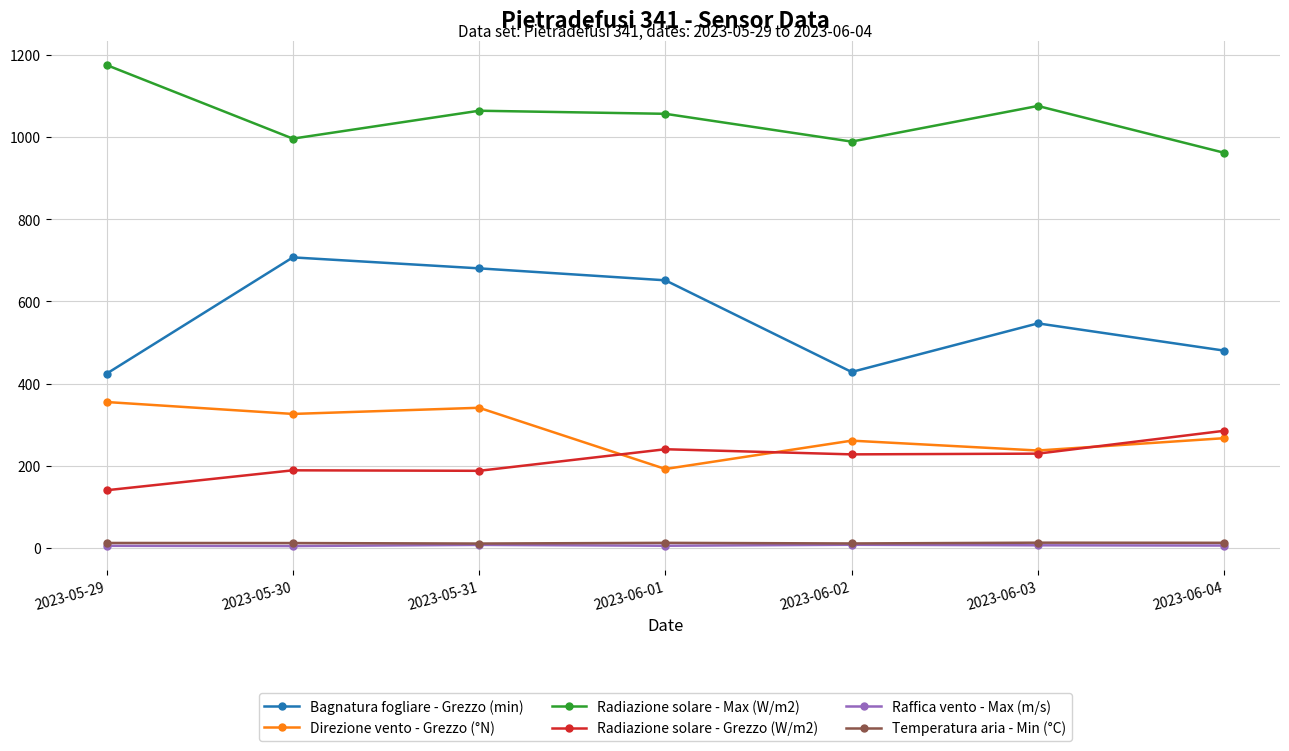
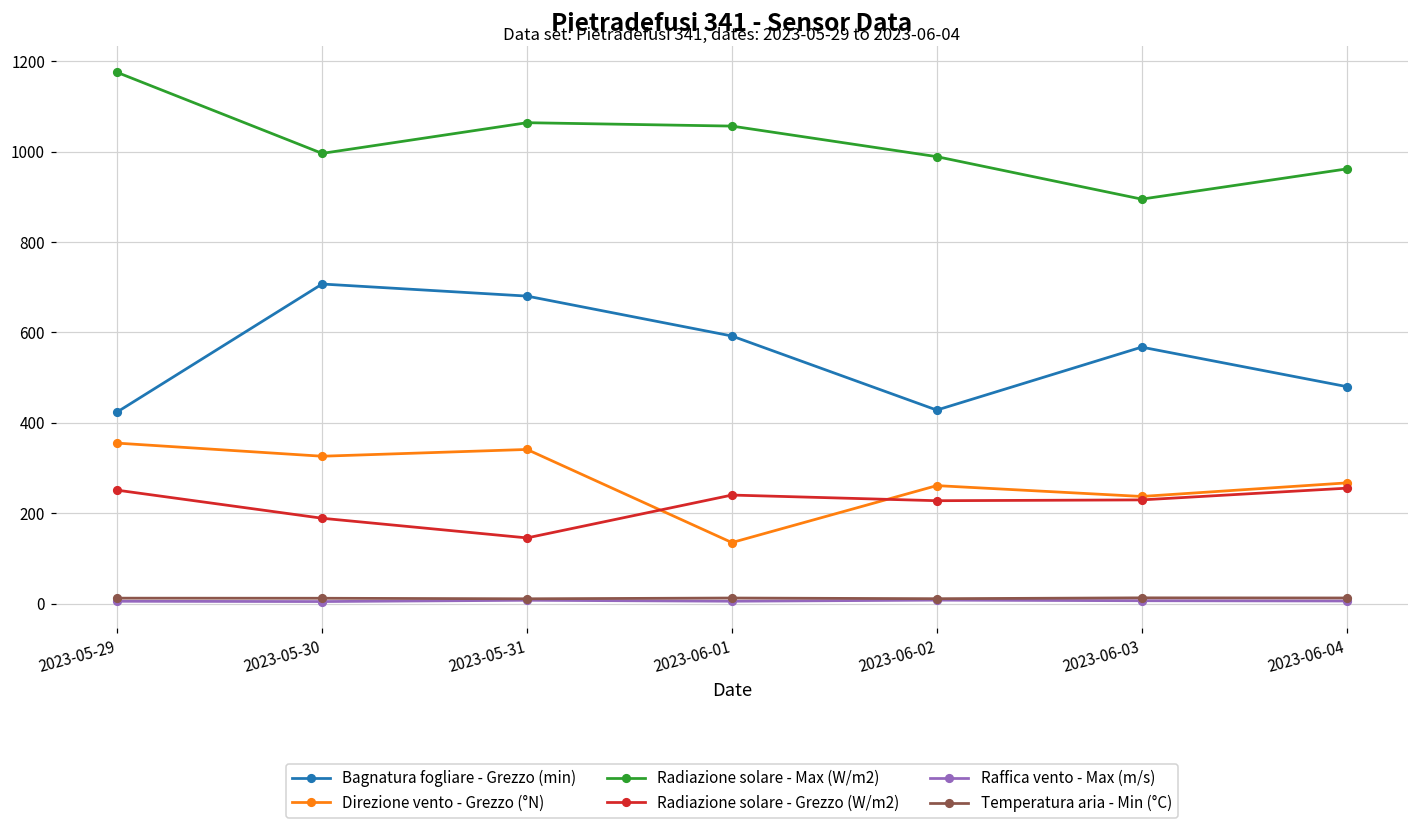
  {
    "Bagnatura fogliare - Grezzo (min)": {
      "2023-05-29": 420,
      "2023-05-30": 710,
      "2023-05-31": 680,
-     "2023-06-01": 650,
+     "2023-06-01": 590,
      "2023-06-02": 430,
-     "2023-06-03": 550,
+     "2023-06-03": 570,
      "2023-06-04": 480
    },
    "Direzione vento - Grezzo (°N)": {
      "2023-05-29": 360,
      "2023-05-30": 330,
      "2023-05-31": 340,
-     "2023-06-01": 190,
+     "2023-06-01": 140,
      "2023-06-02": 260,
      "2023-06-03": 240,
      "2023-06-04": 270
    },
    "Radiazione solare - Max (W/m2)": {
      "2023-05-29": 1180,
      "2023-05-30": 1000,
      "2023-05-31": 1060,
      "2023-06-01": 1060,
      "2023-06-02": 990,
-     "2023-06-03": 1080,
+     "2023-06-03": 890,
      "2023-06-04": 960
    },
    "Radiazione solare - Grezzo (W/m2)": {
-     "2023-05-29": 140,
+     "2023-05-29": 250,
      "2023-05-30": 190,
-     "2023-05-31": 190,
+     "2023-05-31": 150,
      "2023-06-01": 240,
      "2023-06-02": 230,
      "2023-06-03": 230,
-     "2023-06-04": 290
+     "2023-06-04": 260
    },
    "Raffica vento - Max (m/s)": {
      "2023-05-29": 10,
      "2023-05-30": 0,
      "2023-06-01": 10,
      "2023-06-03": 10,
      "2023-06-04": 10
    },
    "Temperatura aria - Min (°C)": {
      "2023-05-29": 10,
      "2023-05-30": 10,
      "2023-06-01": 10,
      "2023-06-03": 10,
      "2023-06-04": 10
    }
  }
